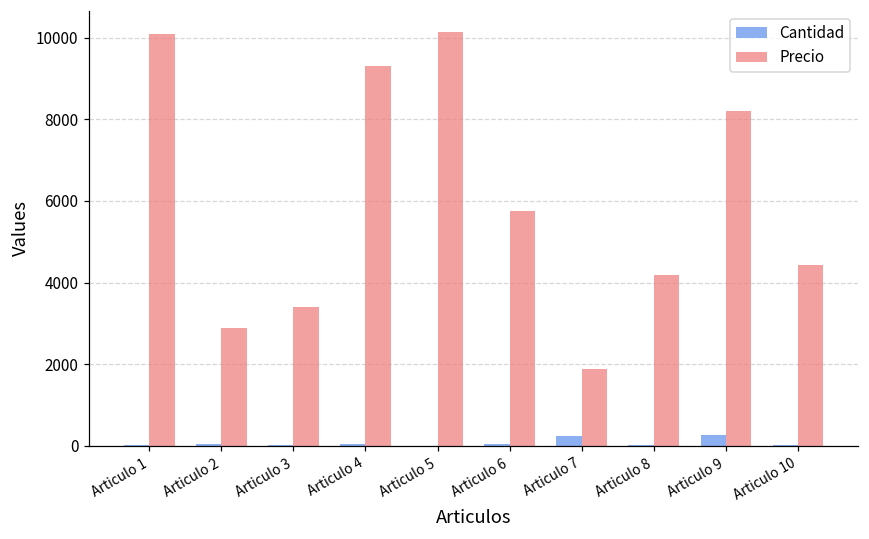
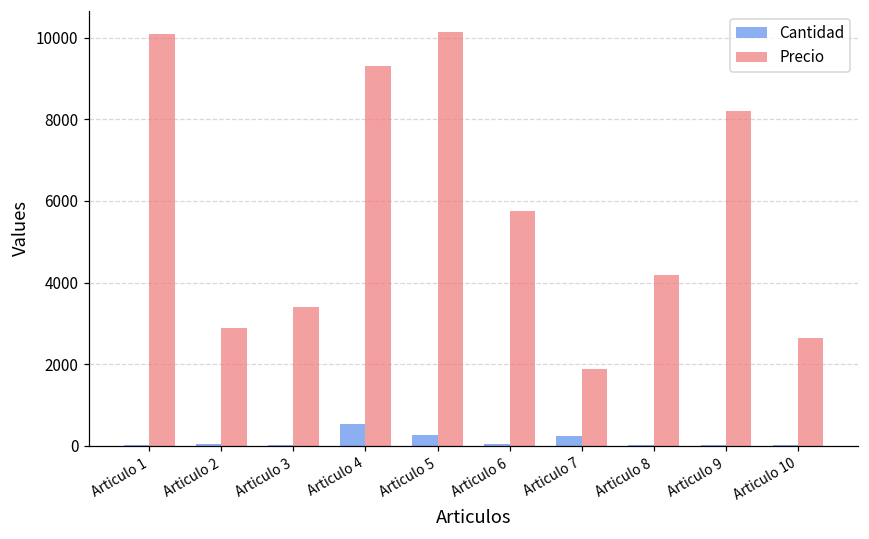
  {
    "Cantidad": {
-     "Articulo 4": 0,
-     "Articulo 5": 0,
+     "Articulo 4": 500,
+     "Articulo 5": 300,
      "Articulo 7": 200,
-     "Articulo 9": 300
+     "Articulo 9": 0
    },
    "Precio": {
      "Articulo 1": 10100,
      "Articulo 2": 2900,
      "Articulo 3": 3400,
      "Articulo 4": 9300,
      "Articulo 5": 10100,
      "Articulo 6": 5800,
      "Articulo 7": 1900,
      "Articulo 8": 4200,
      "Articulo 9": 8200,
-     "Articulo 10": 4400
+     "Articulo 10": 2600
    }
  }
